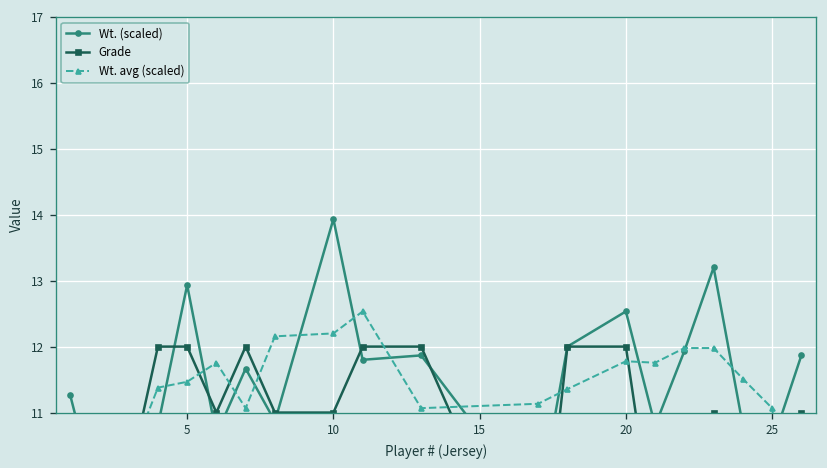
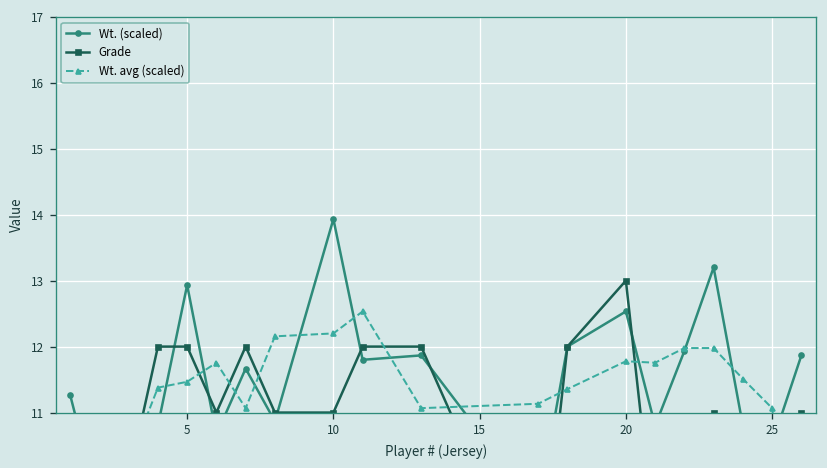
  {
    "Grade": {
      "5": 12,
      "10": 11,
-     "20": 12
+     "20": 13
    }
  }
